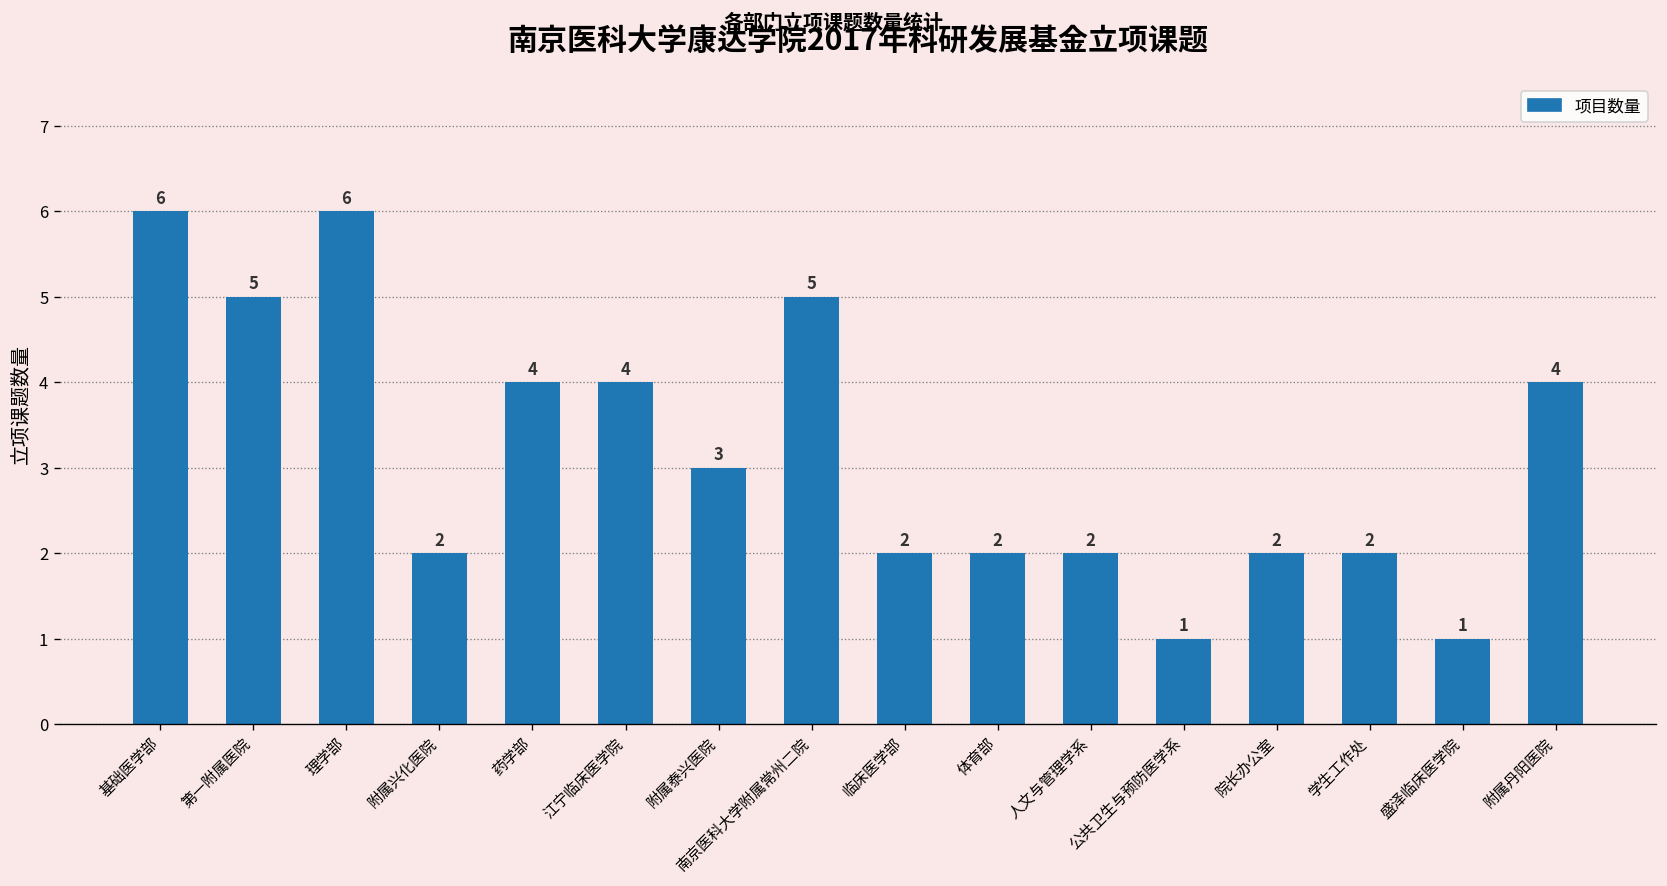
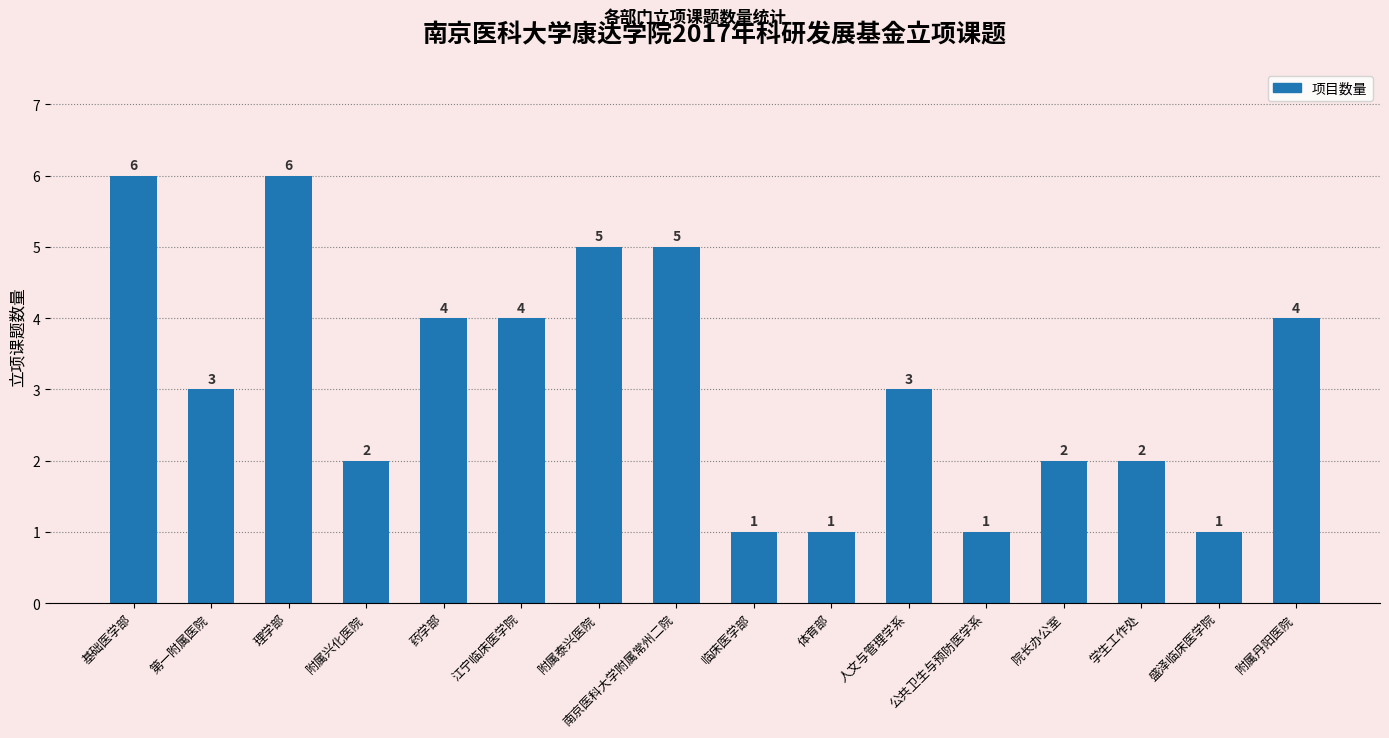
  {
    "基础医学部": 6,
-   "第一附属医院": 5,
+   "第一附属医院": 3,
    "理学部": 6,
    "附属兴化医院": 2,
    "药学部": 4,
    "江宁临床医学院": 4,
-   "附属泰兴医院": 3,
+   "附属泰兴医院": 5,
    "南京医科大学附属常州二院": 5,
-   "临床医学部": 2,
-   "体育部": 2,
-   "人文与管理学系": 2,
+   "临床医学部": 1,
+   "体育部": 1,
+   "人文与管理学系": 3,
    "公共卫生与预防医学系": 1,
    "院长办公室": 2,
    "学生工作处": 2,
    "盛泽临床医学院": 1,
    "附属丹阳医院": 4
  }
